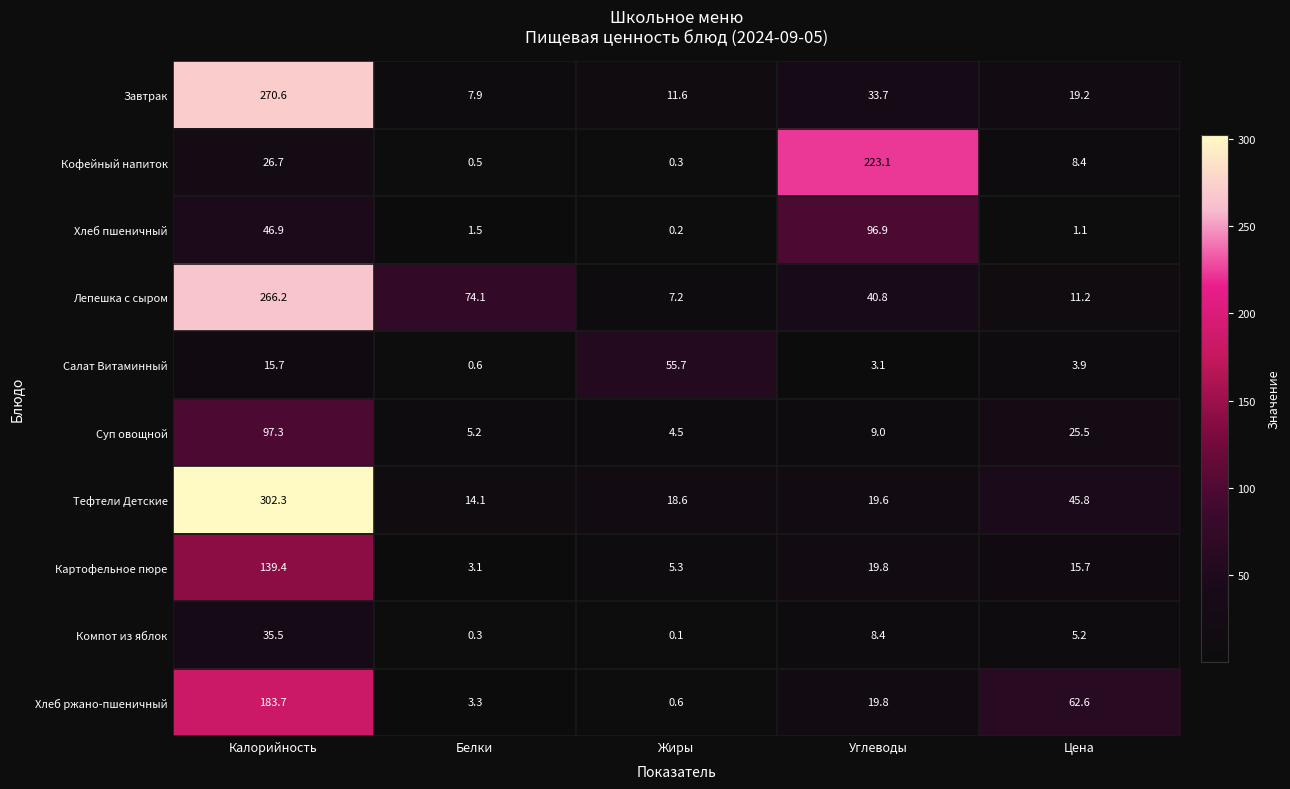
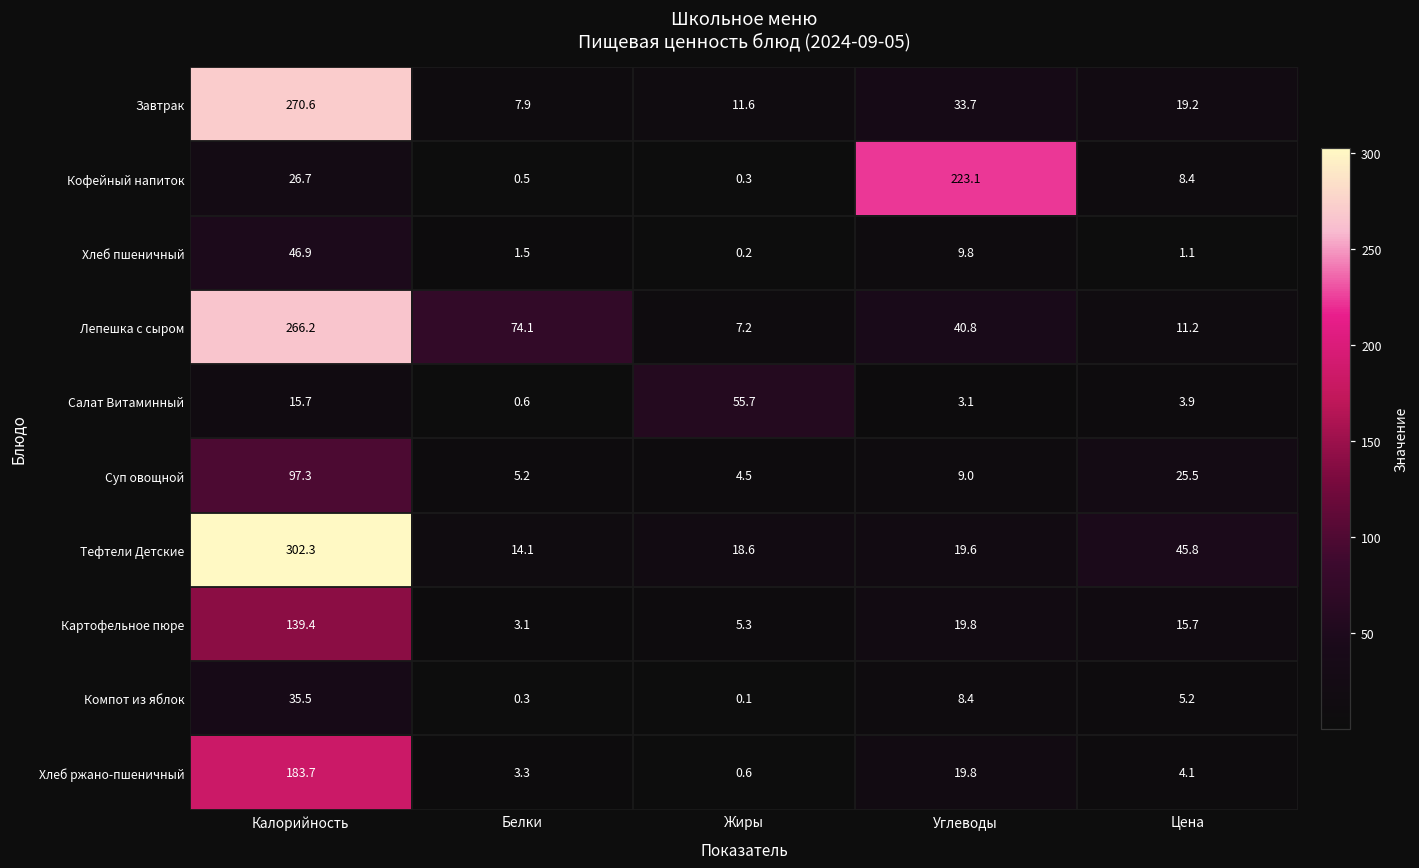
  {
    "Завтрак": {
      "Калорийность": 270.6,
      "Белки": 7.9,
      "Жиры": 11.6,
      "Углеводы": 33.7,
      "Цена": 19.2
    },
    "Кофейный напиток": {
      "Калорийность": 26.7,
      "Белки": 0.5,
      "Жиры": 0.3,
      "Углеводы": 223.1,
      "Цена": 8.4
    },
    "Хлеб пшеничный": {
      "Калорийность": 46.9,
      "Белки": 1.5,
      "Жиры": 0.2,
-     "Углеводы": 96.9,
+     "Углеводы": 9.8,
      "Цена": 1.1
    },
    "Лепешка с сыром": {
      "Калорийность": 266.2,
      "Белки": 74.1,
      "Жиры": 7.2,
      "Углеводы": 40.8,
      "Цена": 11.2
    },
    "Салат Витаминный": {
      "Калорийность": 15.7,
      "Белки": 0.6,
      "Жиры": 55.7,
      "Углеводы": 3.1,
      "Цена": 3.9
    },
    "Суп овощной": {
      "Калорийность": 97.3,
      "Белки": 5.2,
      "Жиры": 4.5,
      "Углеводы": 9.0,
      "Цена": 25.5
    },
    "Тефтели Детские": {
      "Калорийность": 302.3,
      "Белки": 14.1,
      "Жиры": 18.6,
      "Углеводы": 19.6,
      "Цена": 45.8
    },
    "Картофельное пюре": {
      "Калорийность": 139.4,
      "Белки": 3.1,
      "Жиры": 5.3,
      "Углеводы": 19.8,
      "Цена": 15.7
    },
    "Компот из яблок": {
      "Калорийность": 35.5,
      "Белки": 0.3,
      "Жиры": 0.1,
      "Углеводы": 8.4,
      "Цена": 5.2
    },
    "Хлеб ржано-пшеничный": {
      "Калорийность": 183.7,
      "Белки": 3.3,
      "Жиры": 0.6,
      "Углеводы": 19.8,
-     "Цена": 62.6
+     "Цена": 4.1
    }
  }
